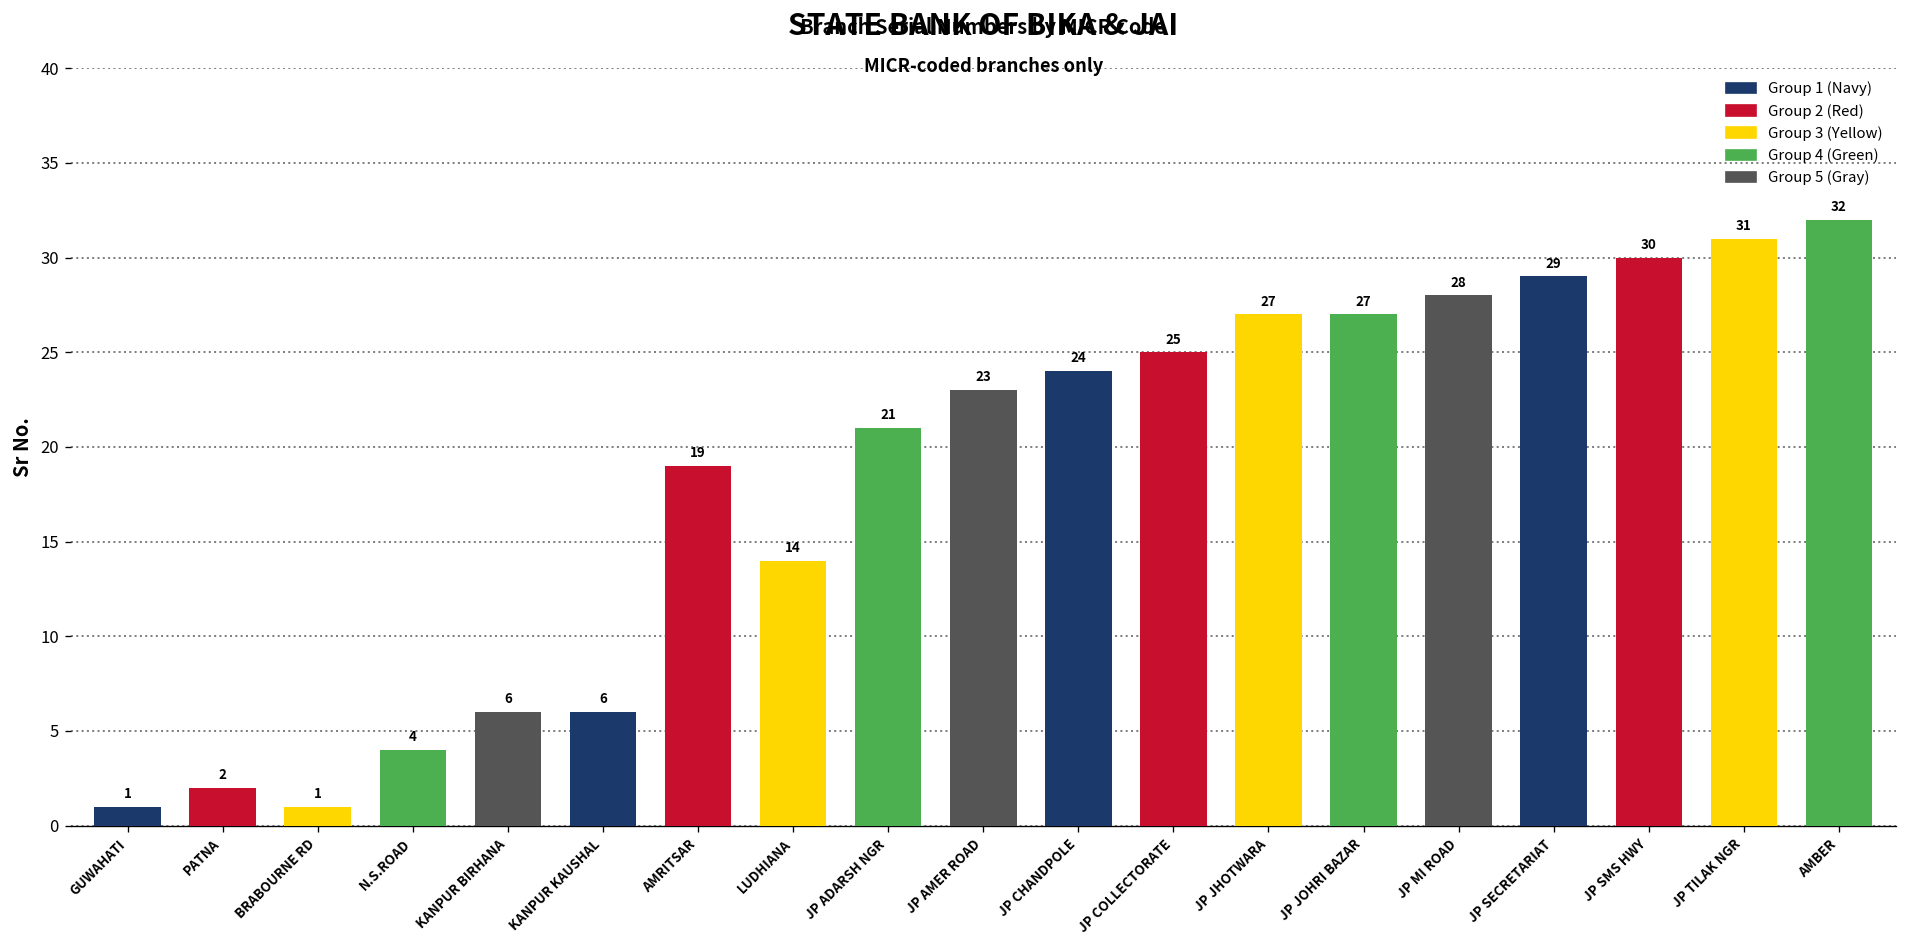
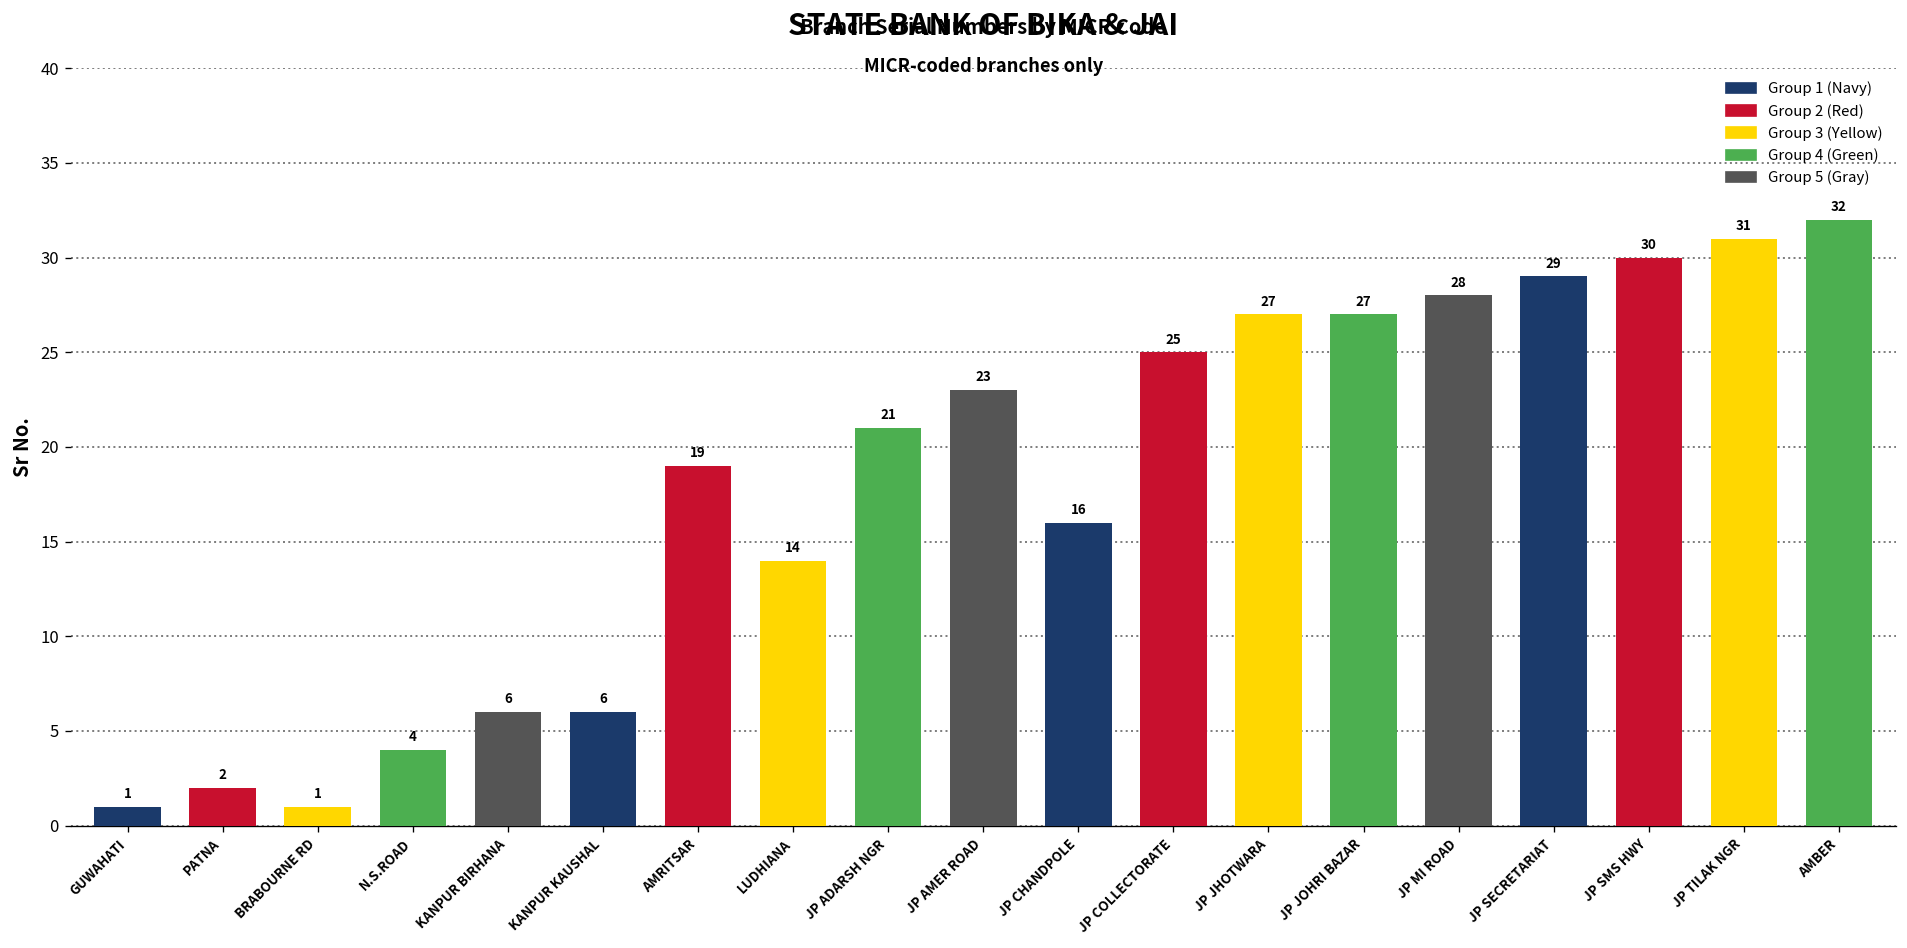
  {
    "GUWAHATI": 1,
    "PATNA": 2,
    "BRABOURNE RD": 1,
    "N.S.ROAD": 4,
    "KANPUR BIRHANA": 6,
    "KANPUR KAUSHAL": 6,
    "AMRITSAR": 19,
    "LUDHIANA": 14,
    "JP ADARSH NGR": 21,
    "JP AMER ROAD": 23,
-   "JP CHANDPOLE": 24,
+   "JP CHANDPOLE": 16,
    "JP COLLECTORATE": 25,
    "JP JHOTWARA": 27,
    "JP JOHRI BAZAR": 27,
    "JP MI ROAD": 28,
    "JP SECRETARIAT": 29,
    "JP SMS HWY": 30,
    "JP TILAK NGR": 31,
    "AMBER": 32
  }
